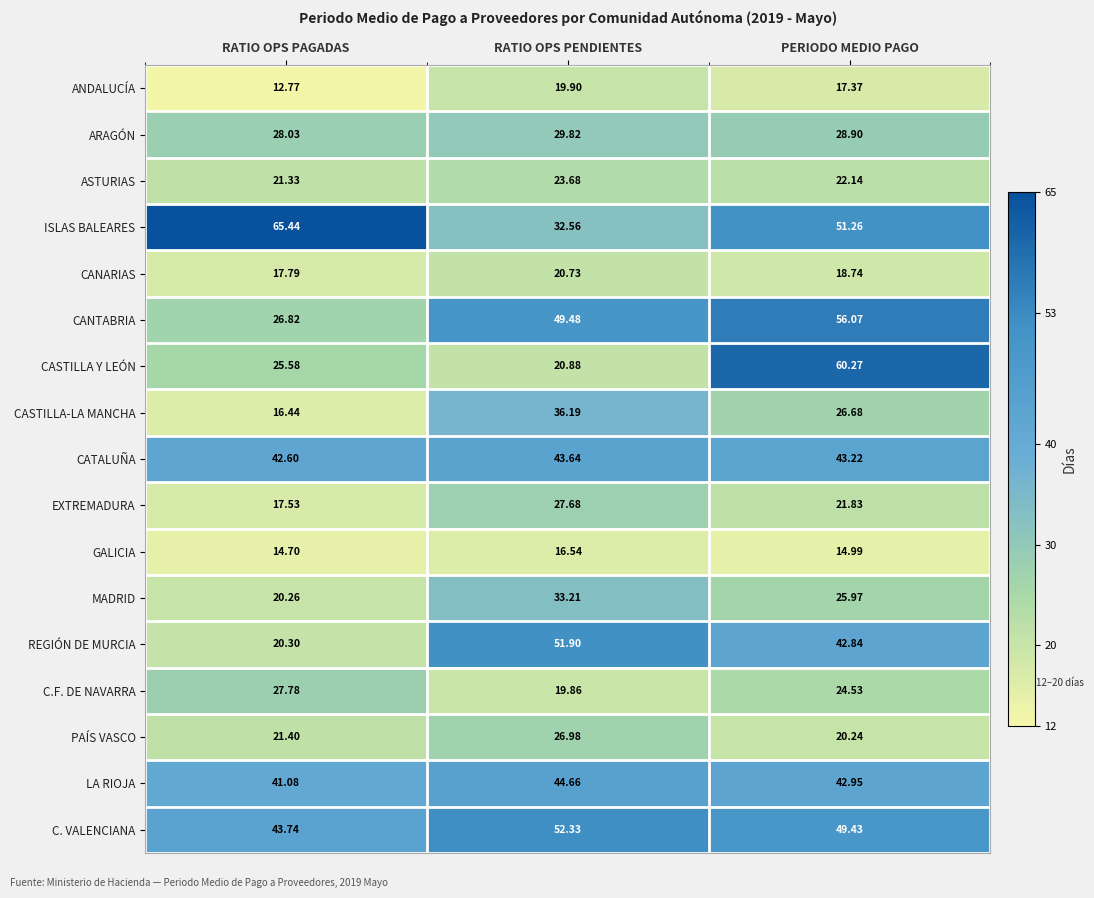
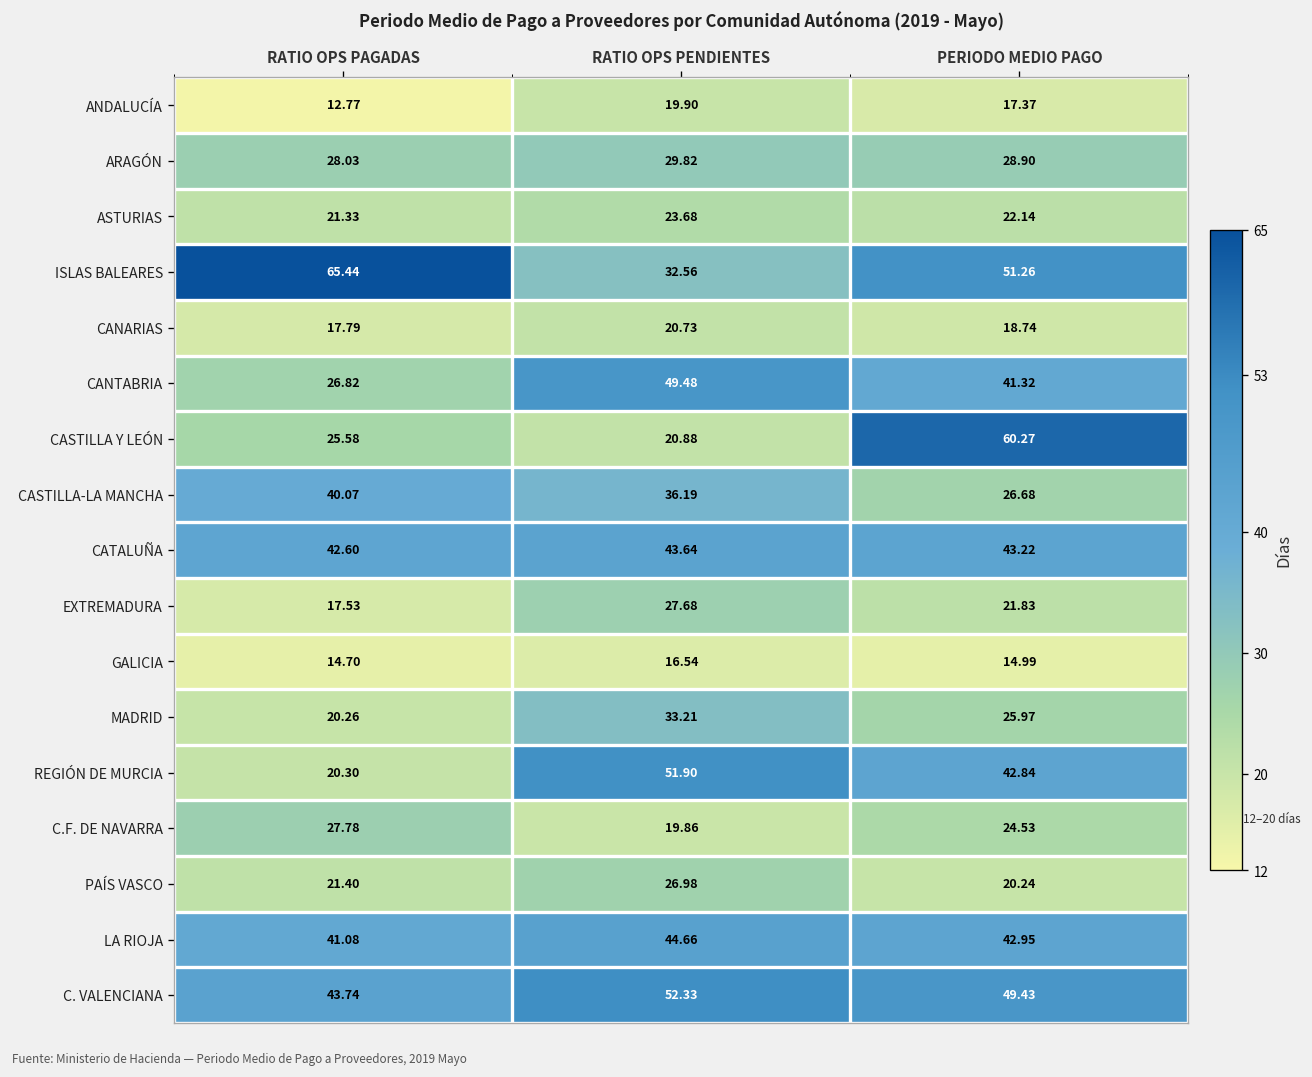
  {
    "ANDALUCÍA": {
      "RATIO OPS PAGADAS": 12.77,
      "RATIO OPS PENDIENTES": 19.90,
      "PERIODO MEDIO PAGO": 17.37
    },
    "ARAGÓN": {
      "RATIO OPS PAGADAS": 28.03,
      "RATIO OPS PENDIENTES": 29.82,
      "PERIODO MEDIO PAGO": 28.90
    },
    "ASTURIAS": {
      "RATIO OPS PAGADAS": 21.33,
      "RATIO OPS PENDIENTES": 23.68,
      "PERIODO MEDIO PAGO": 22.14
    },
    "ISLAS BALEARES": {
      "RATIO OPS PAGADAS": 65.44,
      "RATIO OPS PENDIENTES": 32.56,
      "PERIODO MEDIO PAGO": 51.26
    },
    "CANARIAS": {
      "RATIO OPS PAGADAS": 17.79,
      "RATIO OPS PENDIENTES": 20.73,
      "PERIODO MEDIO PAGO": 18.74
    },
    "CANTABRIA": {
      "RATIO OPS PAGADAS": 26.82,
      "RATIO OPS PENDIENTES": 49.48,
-     "PERIODO MEDIO PAGO": 56.07
+     "PERIODO MEDIO PAGO": 41.32
    },
    "CASTILLA Y LEÓN": {
      "RATIO OPS PAGADAS": 25.58,
      "RATIO OPS PENDIENTES": 20.88,
      "PERIODO MEDIO PAGO": 60.27
    },
    "CASTILLA-LA MANCHA": {
-     "RATIO OPS PAGADAS": 16.44,
+     "RATIO OPS PAGADAS": 40.07,
      "RATIO OPS PENDIENTES": 36.19,
      "PERIODO MEDIO PAGO": 26.68
    },
    "CATALUÑA": {
      "RATIO OPS PAGADAS": 42.60,
      "RATIO OPS PENDIENTES": 43.64,
      "PERIODO MEDIO PAGO": 43.22
    },
    "EXTREMADURA": {
      "RATIO OPS PAGADAS": 17.53,
      "RATIO OPS PENDIENTES": 27.68,
      "PERIODO MEDIO PAGO": 21.83
    },
    "GALICIA": {
      "RATIO OPS PAGADAS": 14.70,
      "RATIO OPS PENDIENTES": 16.54,
      "PERIODO MEDIO PAGO": 14.99
    },
    "MADRID": {
      "RATIO OPS PAGADAS": 20.26,
      "RATIO OPS PENDIENTES": 33.21,
      "PERIODO MEDIO PAGO": 25.97
    },
    "REGIÓN DE MURCIA": {
      "RATIO OPS PAGADAS": 20.30,
      "RATIO OPS PENDIENTES": 51.90,
      "PERIODO MEDIO PAGO": 42.84
    },
    "C.F. DE NAVARRA": {
      "RATIO OPS PAGADAS": 27.78,
      "RATIO OPS PENDIENTES": 19.86,
      "PERIODO MEDIO PAGO": 24.53
    },
    "PAÍS VASCO": {
      "RATIO OPS PAGADAS": 21.40,
      "RATIO OPS PENDIENTES": 26.98,
      "PERIODO MEDIO PAGO": 20.24
    },
    "LA RIOJA": {
      "RATIO OPS PAGADAS": 41.08,
      "RATIO OPS PENDIENTES": 44.66,
      "PERIODO MEDIO PAGO": 42.95
    },
    "C. VALENCIANA": {
      "RATIO OPS PAGADAS": 43.74,
      "RATIO OPS PENDIENTES": 52.33,
      "PERIODO MEDIO PAGO": 49.43
    }
  }
